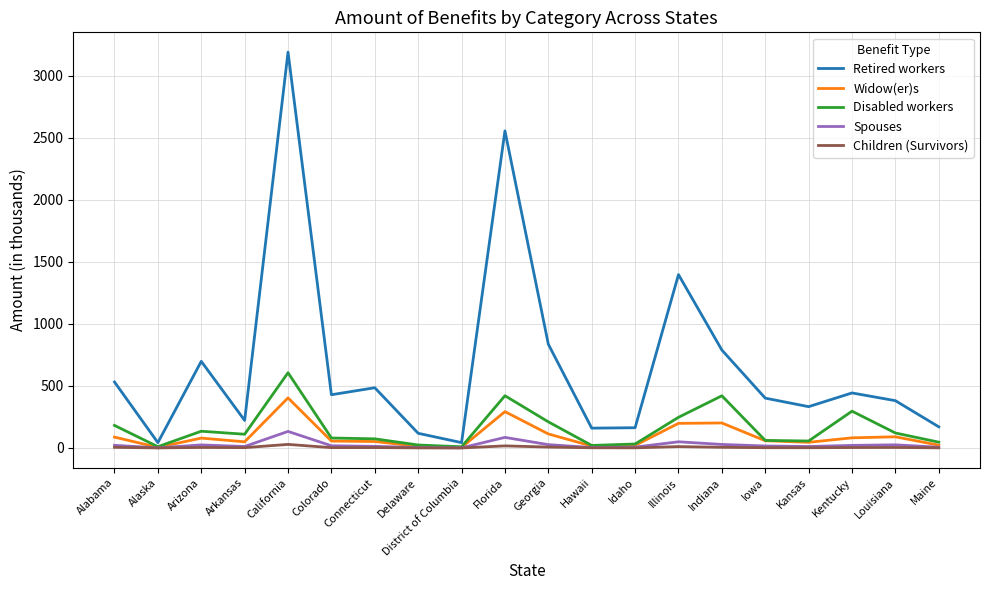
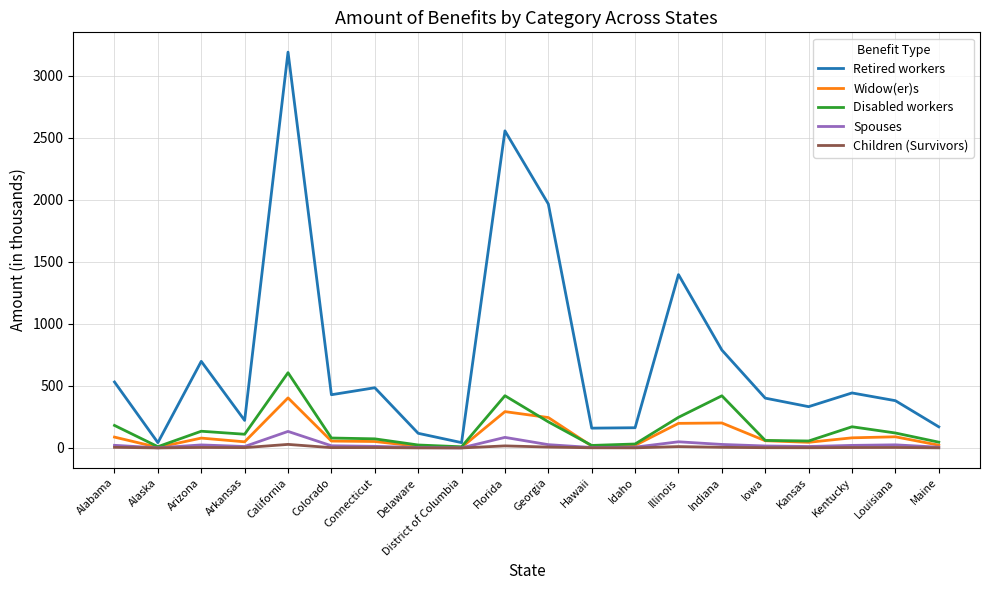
  {
    "Retired workers": {
      "Alabama": 530,
      "Alaska": 40,
      "Arizona": 700,
      "Arkansas": 220,
      "California": 3190,
      "Colorado": 430,
      "Connecticut": 490,
      "Delaware": 120,
      "District of Columbia": 40,
      "Florida": 2560,
-     "Georgia": 840,
+     "Georgia": 1970,
      "Hawaii": 160,
      "Idaho": 160,
      "Illinois": 1400,
      "Indiana": 790,
      "Iowa": 400,
      "Kansas": 330,
      "Kentucky": 440,
      "Louisiana": 380,
      "Maine": 170
    },
    "Widow(er)s": {
      "Alabama": 90,
      "Arizona": 80,
      "Arkansas": 50,
      "California": 400,
      "Colorado": 60,
      "Connecticut": 50,
      "Florida": 290,
-     "Georgia": 110,
+     "Georgia": 250,
      "Illinois": 200,
      "Indiana": 200,
      "Kentucky": 80,
      "Louisiana": 90
    },
    "Disabled workers": {
      "Alabama": 180,
      "Arizona": 140,
      "Arkansas": 110,
      "California": 610,
      "Colorado": 80,
      "Connecticut": 70,
      "Florida": 420,
      "Georgia": 210,
      "Illinois": 250,
      "Indiana": 420,
-     "Kentucky": 300,
+     "Kentucky": 170,
      "Louisiana": 120,
      "Maine": 50
    },
    "Spouses": {
      "California": 130,
      "Florida": 90,
      "Illinois": 50,
      "Indiana": 30,
      "Louisiana": 30
    },
    "Children (Survivors)": {
      "California": 30,
      "Florida": 20,
      "Illinois": 10,
      "Indiana": 10,
      "Louisiana": 0
    }
  }
